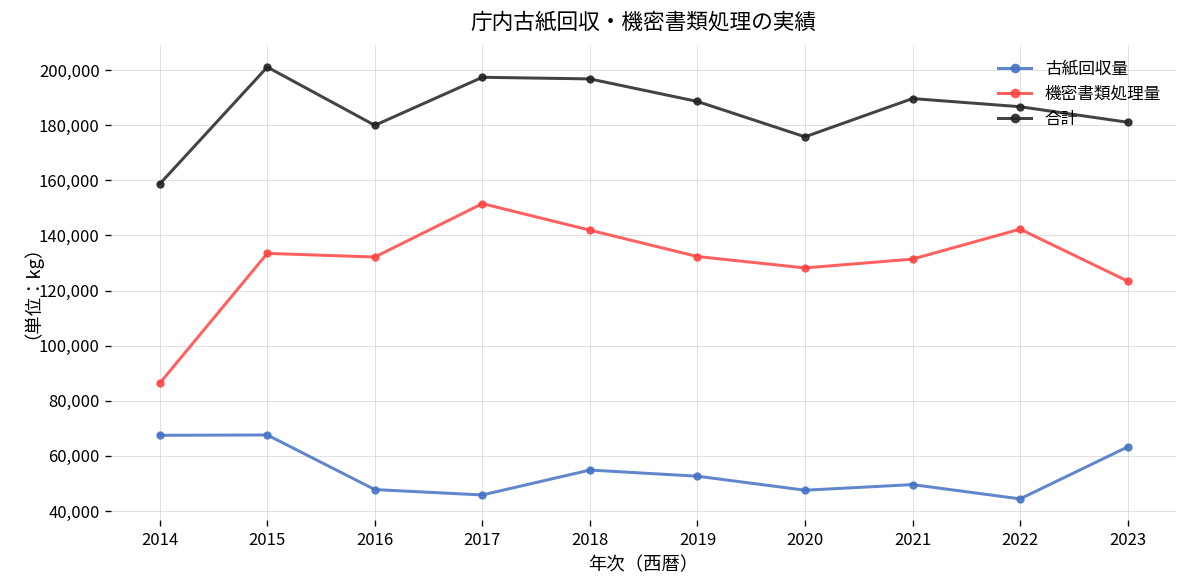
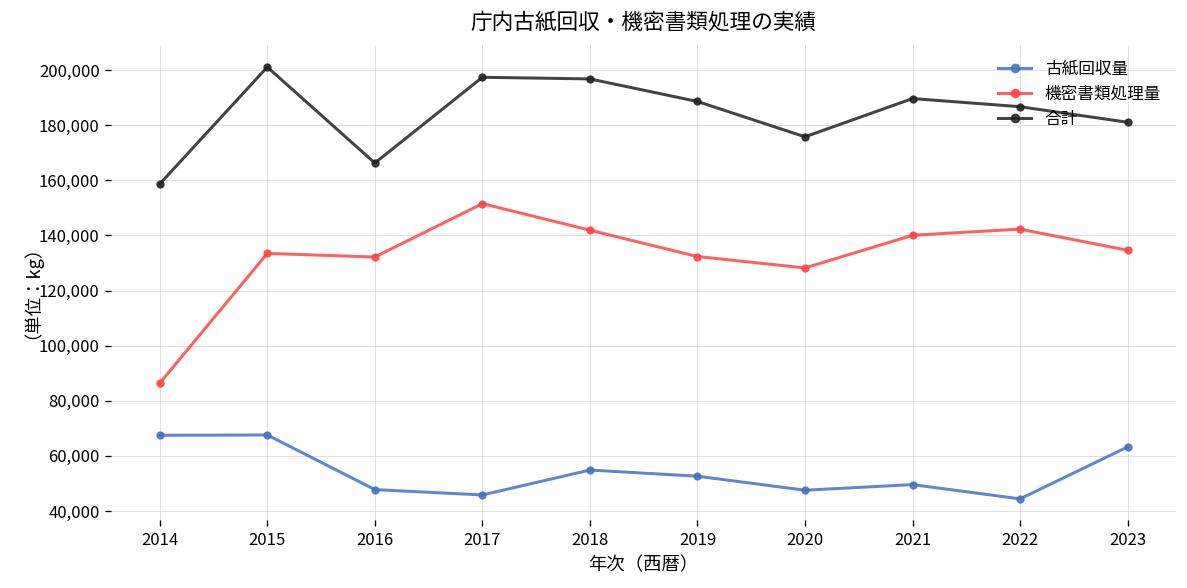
  {
    "古紙回収量": {
      "2014": "67,000",
      "2015": "68,000",
      "2016": "48,000",
      "2017": "46,000",
      "2018": "55,000",
      "2019": "53,000",
      "2020": "48,000",
      "2021": "50,000",
      "2022": "44,000",
      "2023": "63,000"
    },
    "機密書類処理量": {
      "2014": "86,000",
      "2015": "133,000",
      "2016": "132,000",
      "2017": "152,000",
      "2018": "142,000",
      "2019": "132,000",
      "2020": "128,000",
-     "2021": "131,000",
+     "2021": "140,000",
      "2022": "142,000",
-     "2023": "123,000"
+     "2023": "135,000"
    },
    "合計": {
      "2014": "159,000",
      "2015": "201,000",
-     "2016": "180,000",
+     "2016": "166,000",
      "2017": "197,000",
      "2018": "197,000",
      "2019": "189,000",
      "2020": "176,000",
      "2021": "190,000",
      "2022": "187,000",
      "2023": "181,000"
    }
  }
